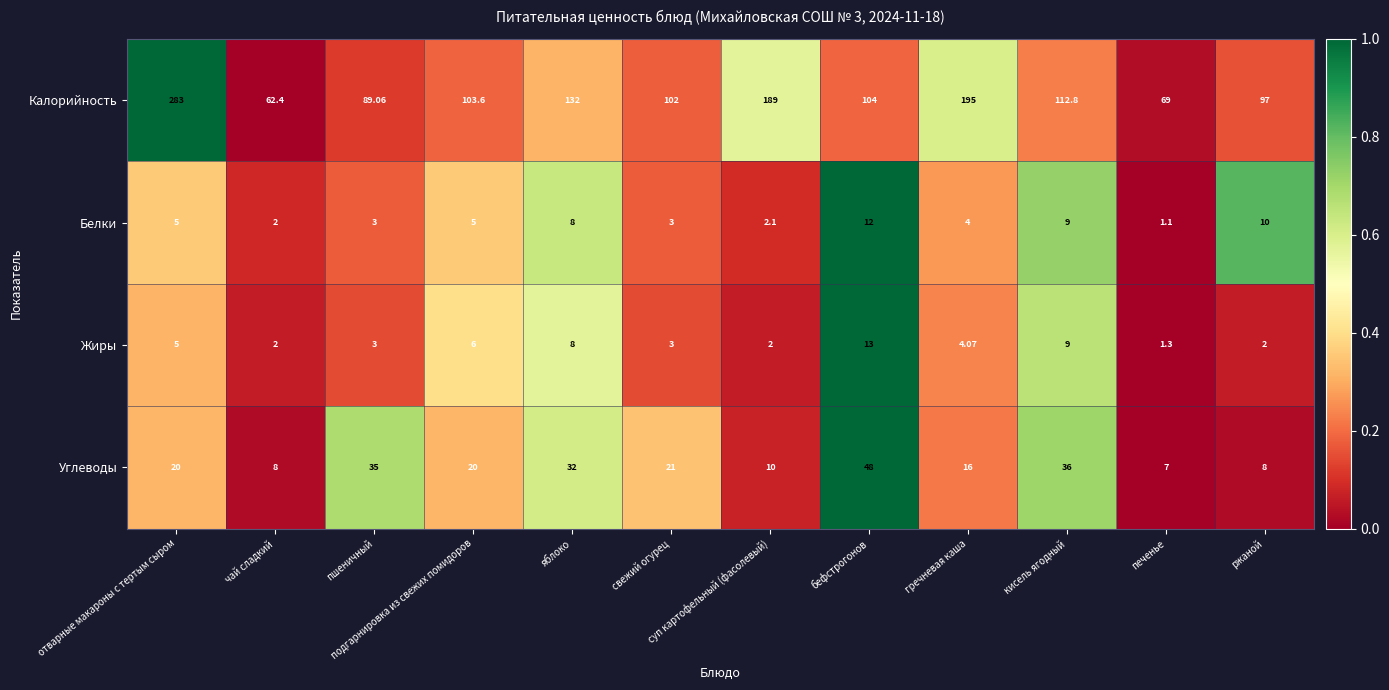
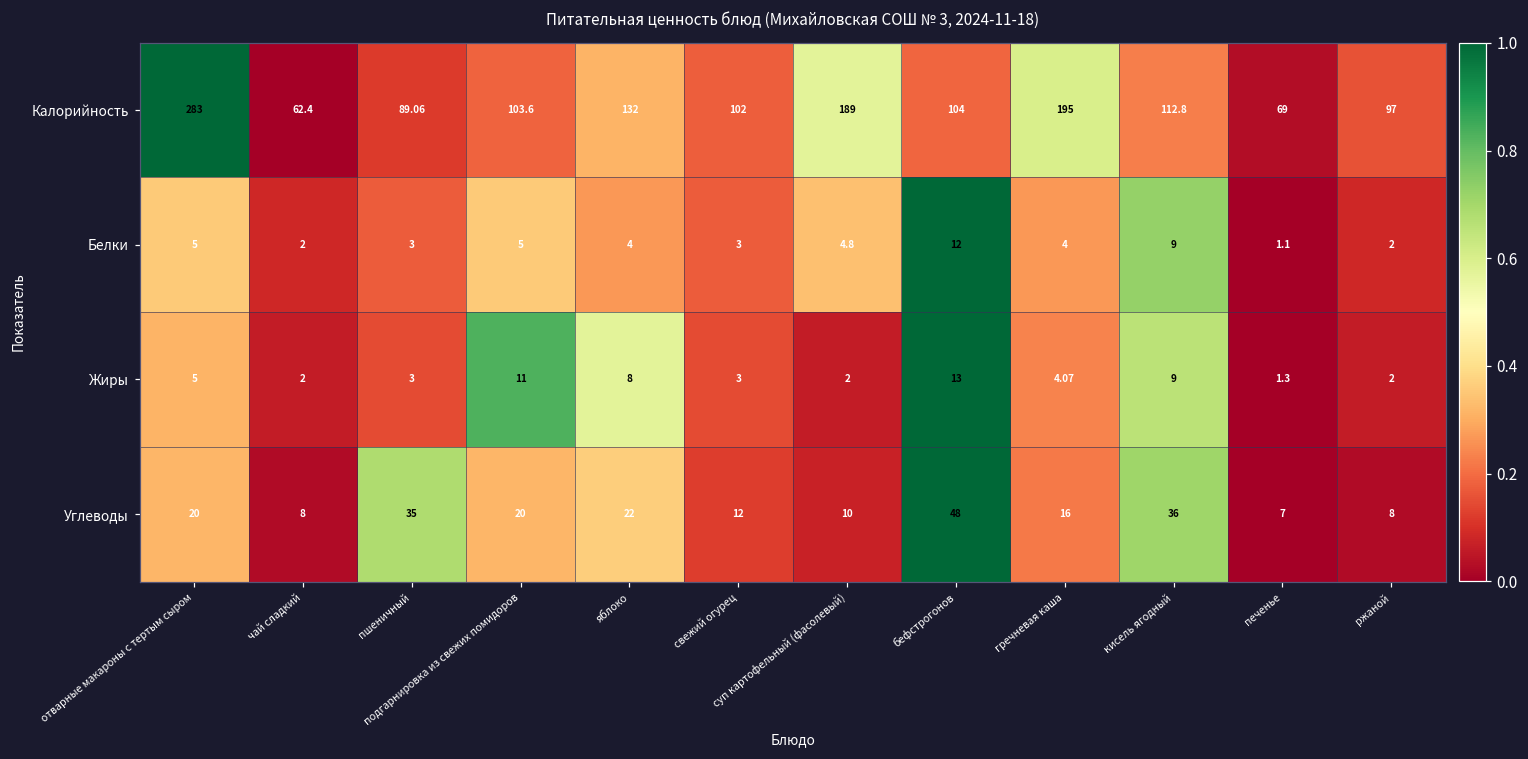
  {
    "Калорийность": {
      "отварные макароны с тертым сыром": 283,
      "чай сладкий": 62.4,
      "пшеничный": 89.06,
      "подгарнировка из свежих помидоров": 103.6,
      "яблоко": 132,
      "свежий огурец": 102,
      "суп картофельный (фасолевый)": 189,
      "бефстрогонов": 104,
      "гречневая каша": 195,
      "кисель ягодный": 112.8,
      "печенье": 69,
      "ржаной": 97
    },
    "Белки": {
      "отварные макароны с тертым сыром": 5,
      "чай сладкий": 2,
      "пшеничный": 3,
      "подгарнировка из свежих помидоров": 5,
-     "яблоко": 8,
+     "яблоко": 4,
      "свежий огурец": 3,
-     "суп картофельный (фасолевый)": 2.1,
+     "суп картофельный (фасолевый)": 4.8,
      "бефстрогонов": 12,
      "гречневая каша": 4,
      "кисель ягодный": 9,
      "печенье": 1.1,
-     "ржаной": 10
+     "ржаной": 2
    },
    "Жиры": {
      "отварные макароны с тертым сыром": 5,
      "чай сладкий": 2,
      "пшеничный": 3,
-     "подгарнировка из свежих помидоров": 6,
+     "подгарнировка из свежих помидоров": 11,
      "яблоко": 8,
      "свежий огурец": 3,
      "суп картофельный (фасолевый)": 2,
      "бефстрогонов": 13,
      "гречневая каша": 4.07,
      "кисель ягодный": 9,
      "печенье": 1.3,
      "ржаной": 2
    },
    "Углеводы": {
      "отварные макароны с тертым сыром": 20,
      "чай сладкий": 8,
      "пшеничный": 35,
      "подгарнировка из свежих помидоров": 20,
-     "яблоко": 32,
-     "свежий огурец": 21,
+     "яблоко": 22,
+     "свежий огурец": 12,
      "суп картофельный (фасолевый)": 10,
      "бефстрогонов": 48,
      "гречневая каша": 16,
      "кисель ягодный": 36,
      "печенье": 7,
      "ржаной": 8
    }
  }
